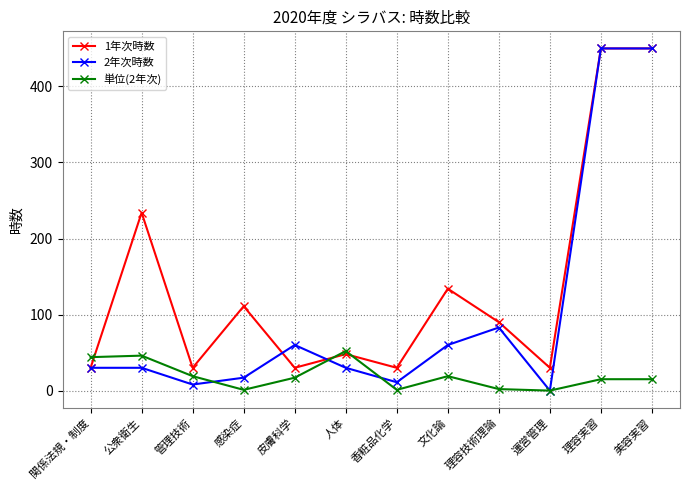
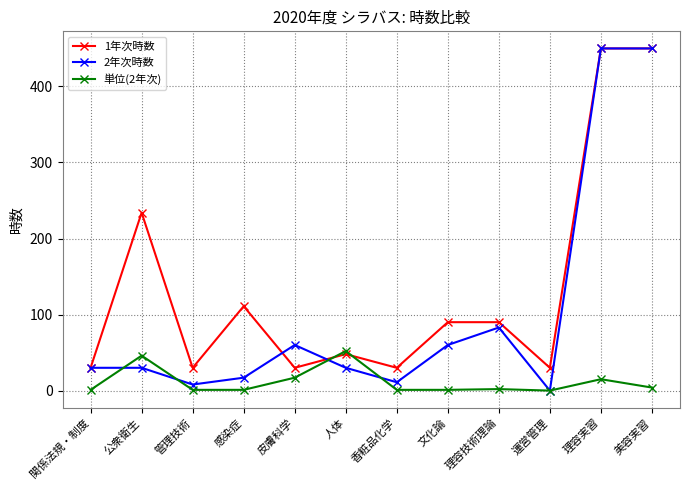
  {
    "1年次時数": {
      "公衆衛生": 230,
      "管理技術": 30,
      "感染症": 110,
      "皮膚科学": 30,
      "人体": 50,
      "香粧品化学": 30,
-     "文化論": 130,
+     "文化論": 90,
      "理容技術理論": 90,
      "運営管理": 30
    },
    "2年次時数": {
      "公衆衛生": 30,
      "管理技術": 10,
      "感染症": 20,
      "皮膚科学": 60,
      "人体": 30,
      "香粧品化学": 10,
      "文化論": 60,
      "理容技術理論": 80
    },
    "単位(2年次)": {
-     "関係法規・制度": 40,
+     "関係法規・制度": 0,
      "公衆衛生": 50,
-     "管理技術": 20,
+     "管理技術": 0,
      "感染症": 0,
      "皮膚科学": 20,
      "人体": 50,
      "香粧品化学": 0,
-     "文化論": 20,
+     "文化論": 0,
      "理容技術理論": 0,
      "理容実習": 20,
-     "美容実習": 20
+     "美容実習": 0
    }
  }
